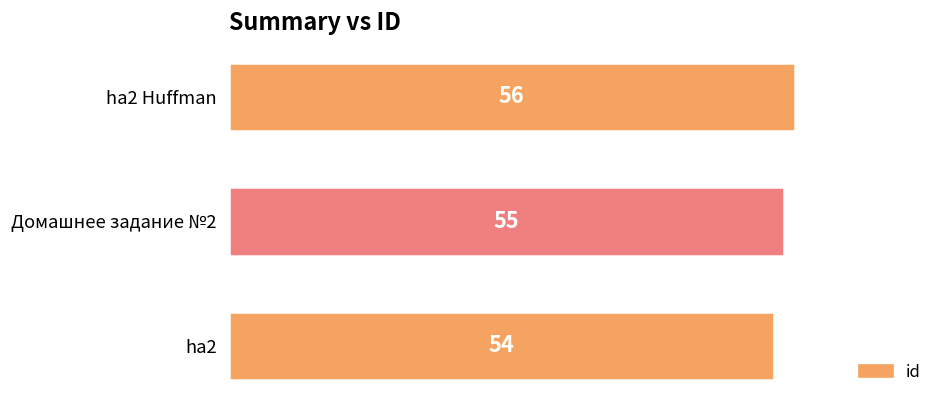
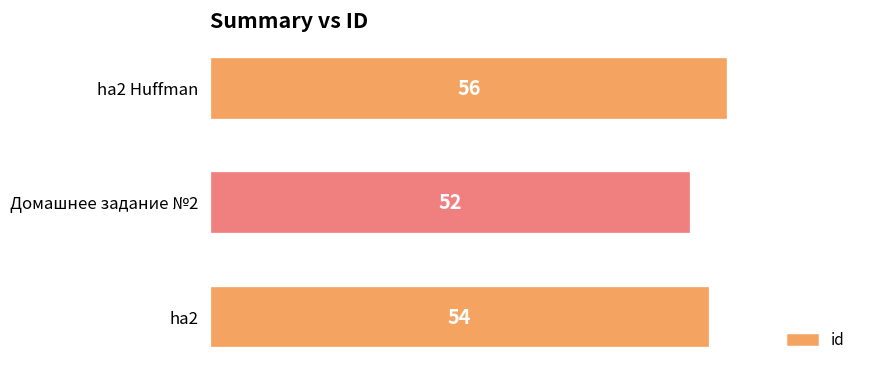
  {
    "ha2 Huffman": 56,
-   "Домашнее задание №2": 55,
+   "Домашнее задание №2": 52,
    "ha2": 54
  }
